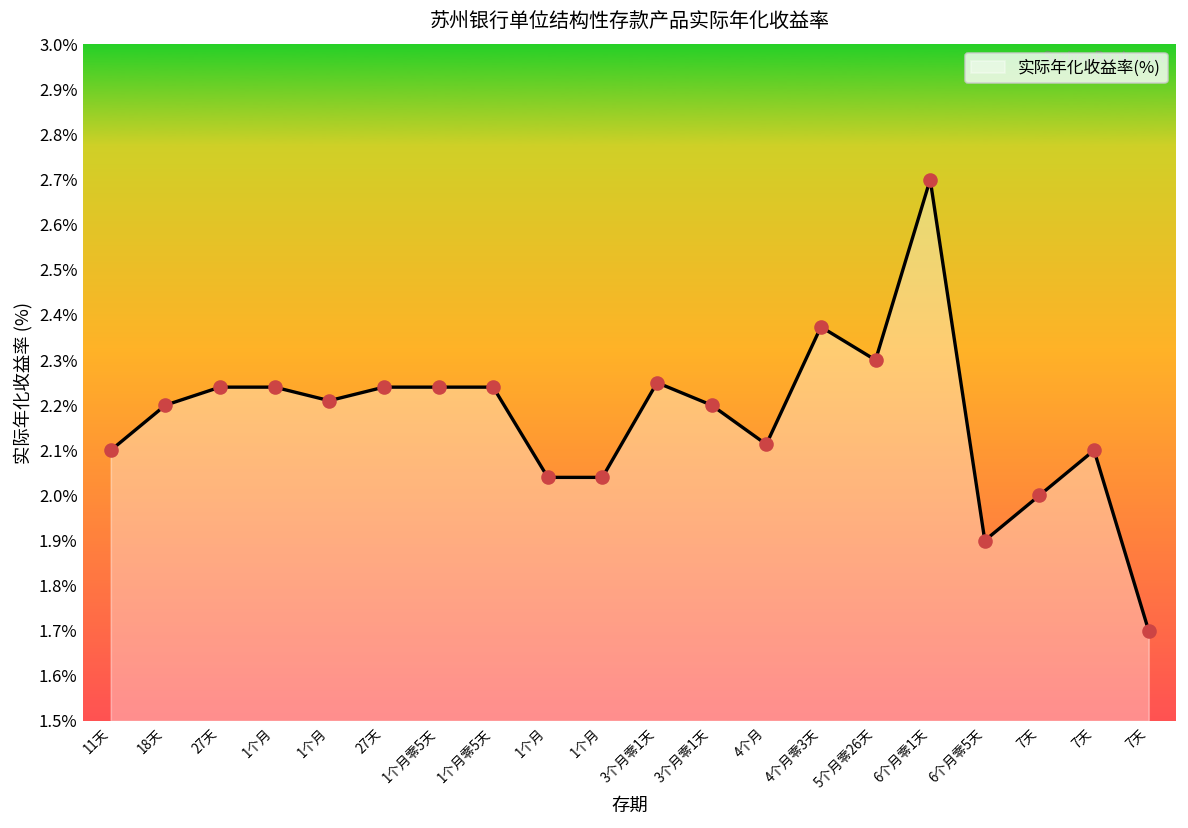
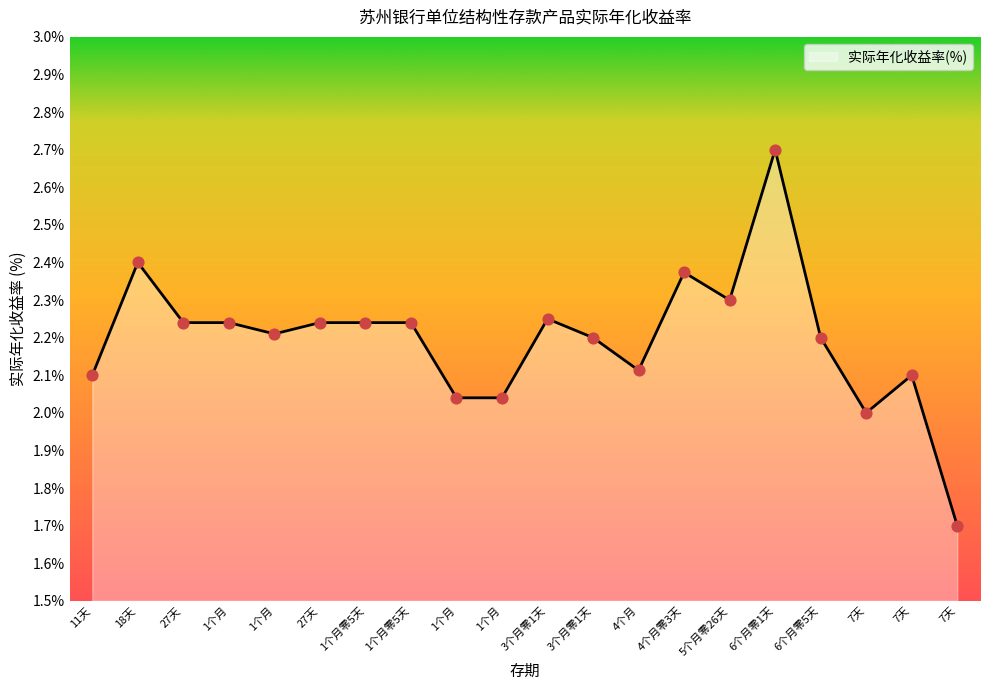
  {
    "11天": "2.1%",
-   "18天": "2.2%",
+   "18天": "2.4%",
    "4个月": "2.11%",
    "4个月零3天": "2.37%",
    "5个月零26天": "2.3%",
    "6个月零1天": "2.7%",
-   "6个月零5天": "1.9%"
+   "6个月零5天": "2.2%"
  }
